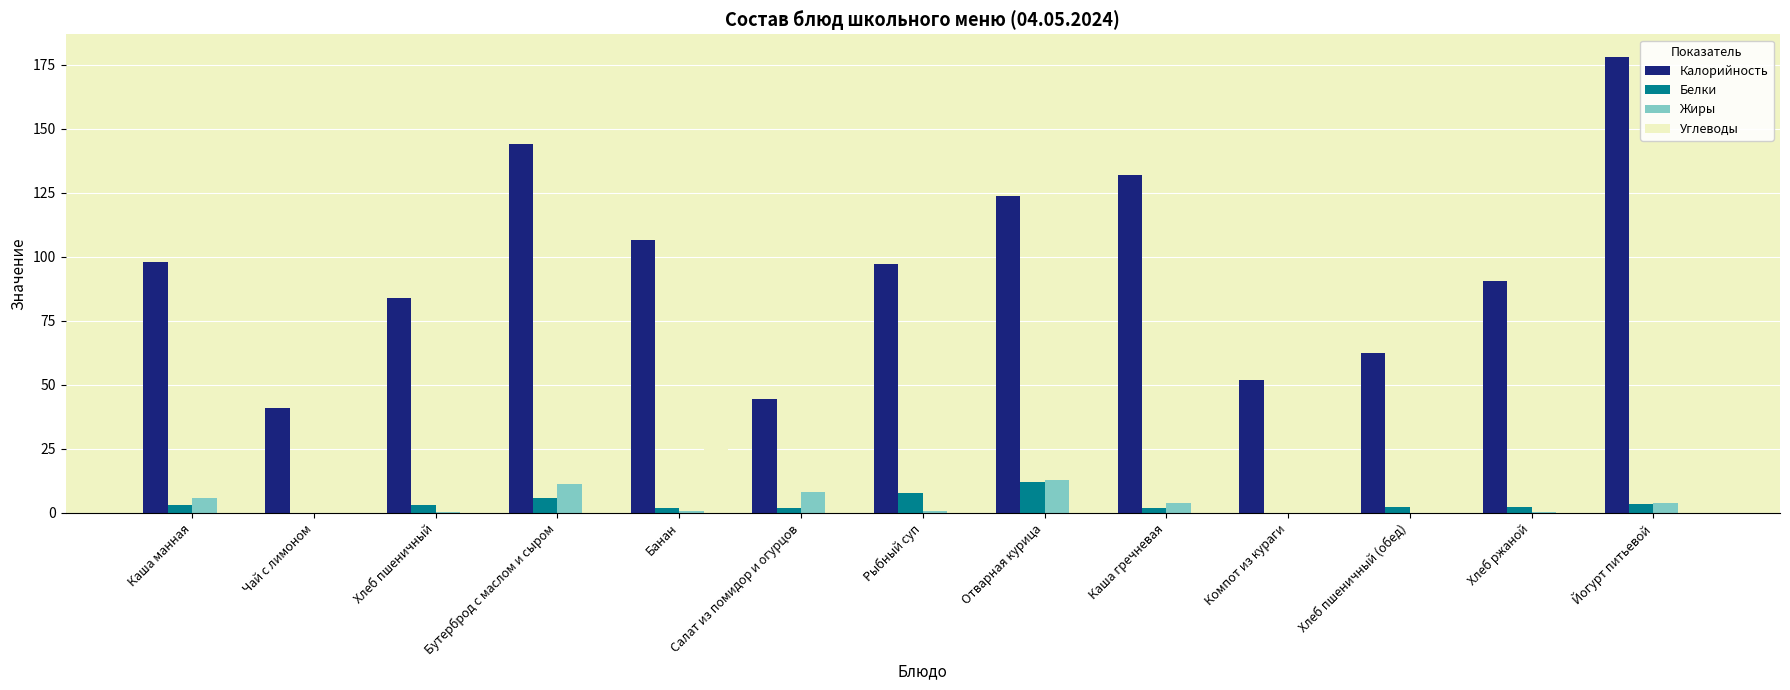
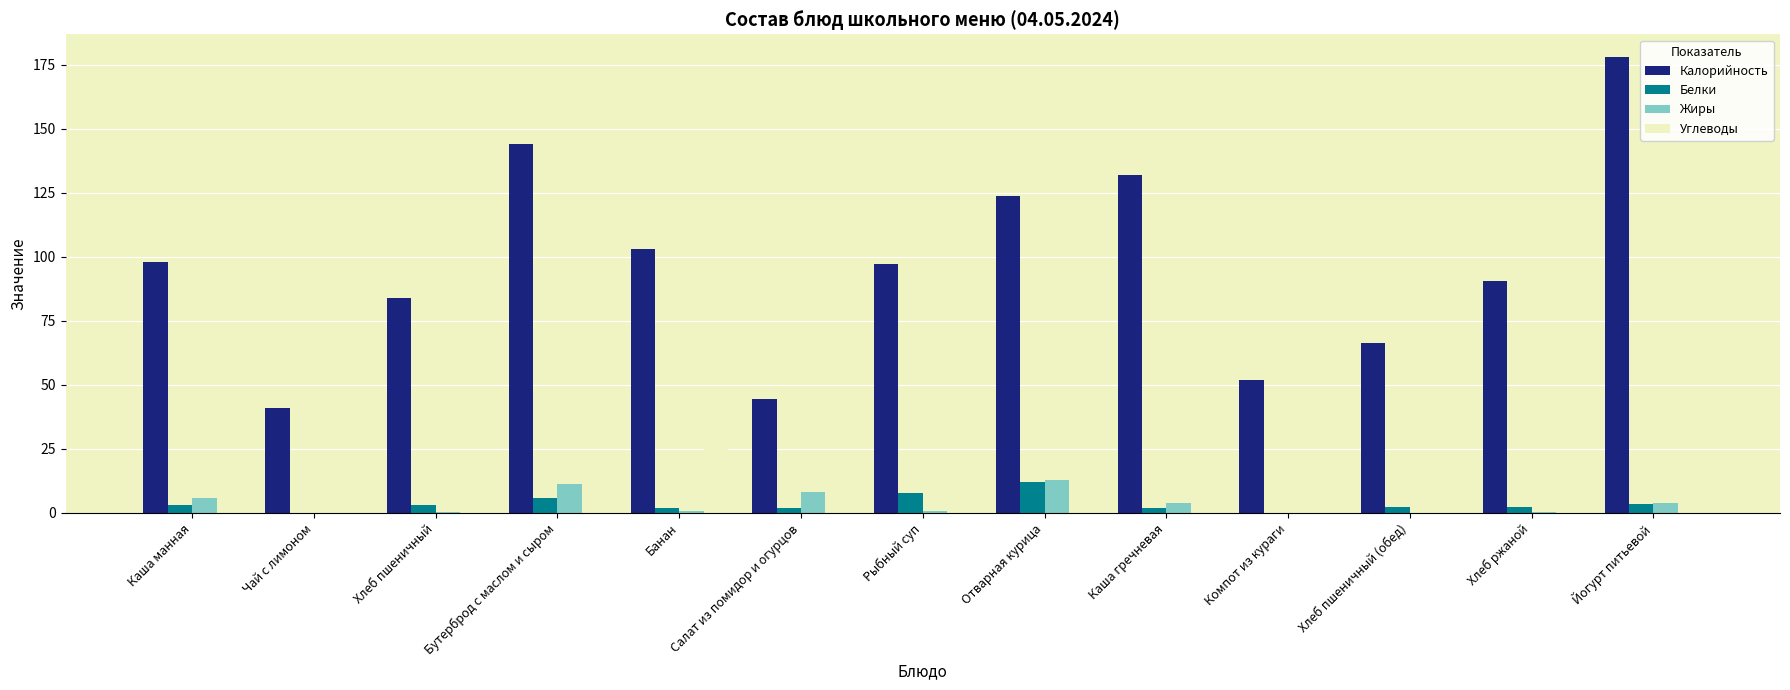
  {
    "Калорийность": {
      "Каша манная": 98,
      "Чай с лимоном": 41,
      "Хлеб пшеничный": 84,
      "Бутерброд с маслом и сыром": 144,
-     "Банан": 107,
+     "Банан": 103,
      "Салат из помидор и огурцов": 44,
      "Рыбный суп": 97,
      "Отварная курица": 124,
      "Каша гречневая": 132,
      "Компот из кураги": 52,
-     "Хлеб пшеничный (обед)": 62,
+     "Хлеб пшеничный (обед)": 66,
      "Хлеб ржаной": 90,
      "Йогурт питьевой": 178
    },
    "Белки": {
      "Каша манная": 3,
      "Чай с лимоном": 0,
      "Хлеб пшеничный": 3,
      "Бутерброд с маслом и сыром": 6,
      "Банан": 2,
      "Салат из помидор и огурцов": 2,
      "Рыбный суп": 8,
      "Отварная курица": 12,
      "Каша гречневая": 2,
      "Компот из кураги": 0,
      "Хлеб пшеничный (обед)": 2,
      "Хлеб ржаной": 2,
      "Йогурт питьевой": 4
    },
    "Жиры": {
      "Каша манная": 6,
      "Чай с лимоном": 0,
      "Бутерброд с маслом и сыром": 11,
      "Салат из помидор и огурцов": 8,
      "Отварная курица": 13,
      "Каша гречневая": 4,
      "Компот из кураги": 0,
      "Хлеб пшеничный (обед)": 0,
      "Йогурт питьевой": 4
    },
    "Углеводы": {
      "Каша манная": 14,
      "Чай с лимоном": 15,
      "Хлеб пшеничный": 20,
      "Бутерброд с маслом и сыром": 2,
      "Банан": 32,
      "Салат из помидор и огурцов": 4,
      "Рыбный суп": 11,
      "Каша гречневая": 13,
      "Компот из кураги": 20,
      "Хлеб пшеничный (обед)": 14,
      "Хлеб ржаной": 13,
      "Йогурт питьевой": 8
    }
  }
